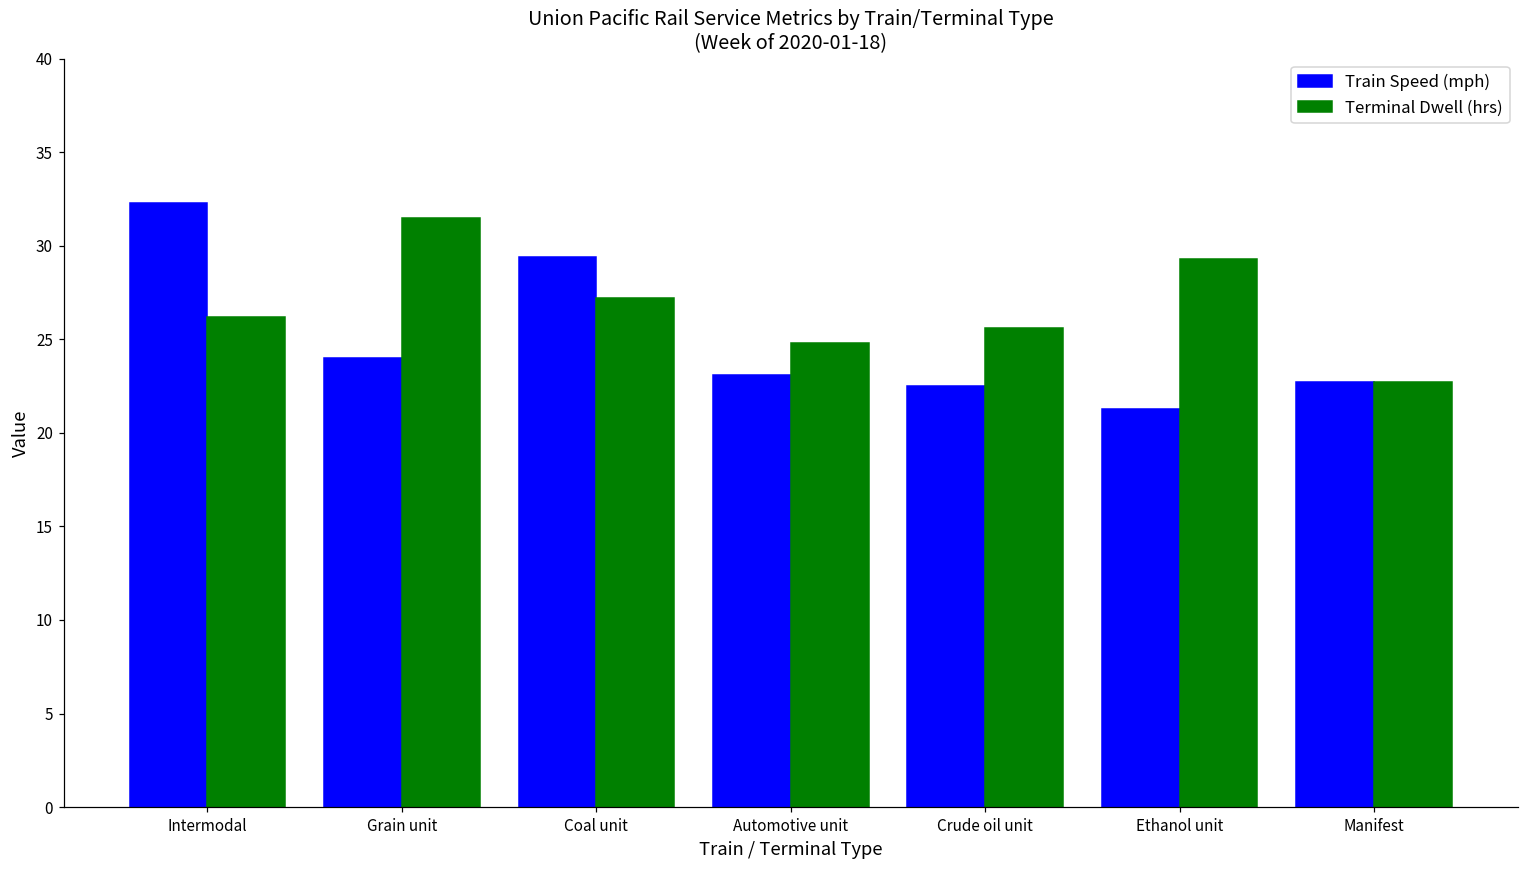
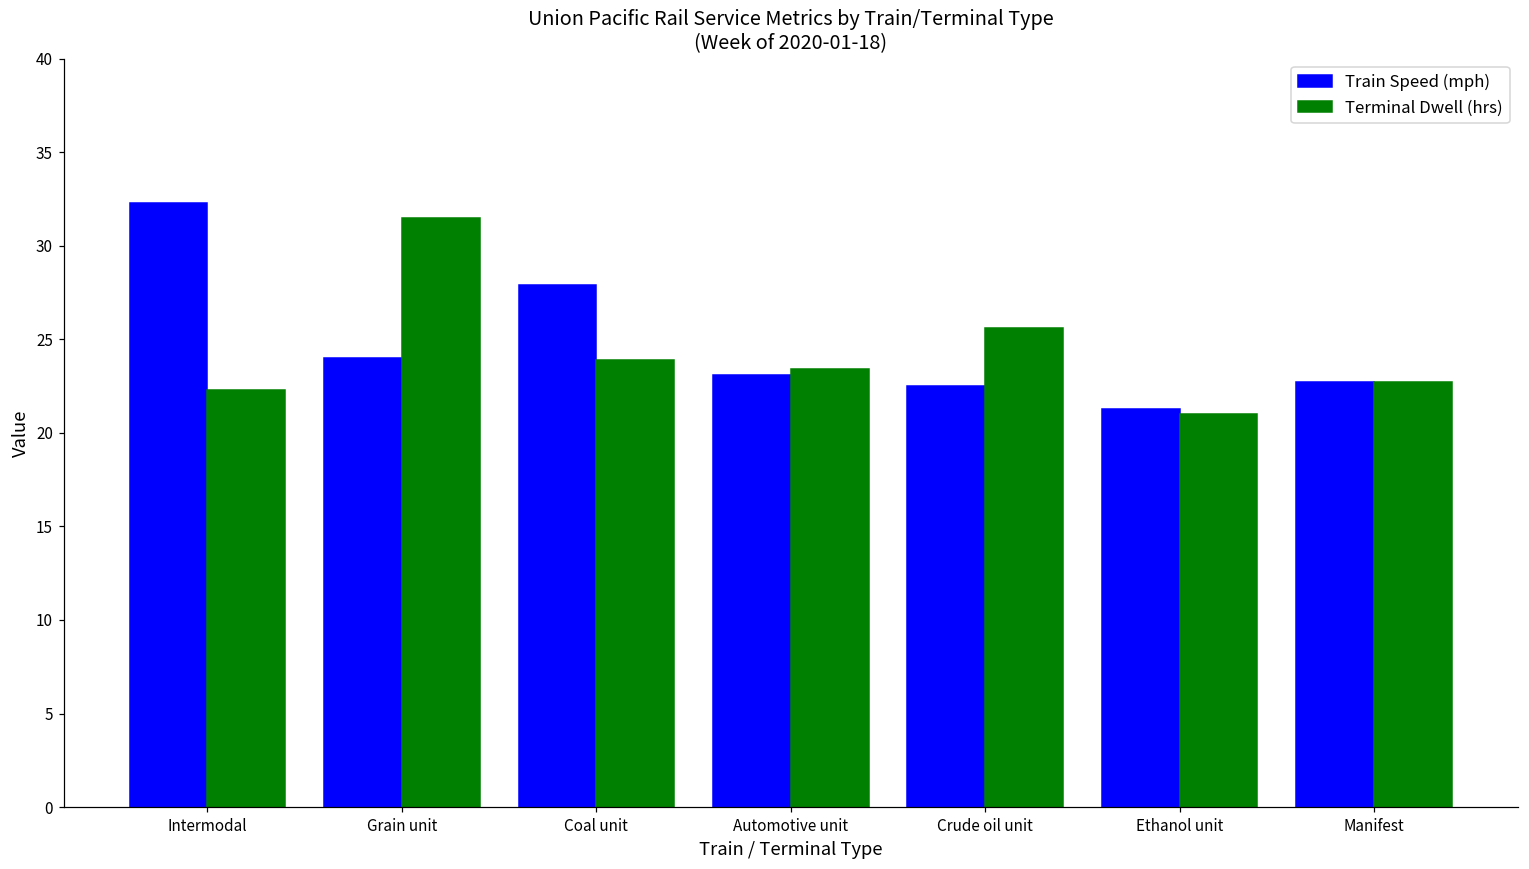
  {
    "Train Speed (mph)": {
      "Intermodal": 32.3,
      "Grain unit": 24.0,
-     "Coal unit": 29.4,
+     "Coal unit": 27.9,
      "Automotive unit": 23.1,
      "Crude oil unit": 22.5,
      "Ethanol unit": 21.3,
      "Manifest": 22.7
    },
    "Terminal Dwell (hrs)": {
-     "Intermodal": 26.2,
+     "Intermodal": 22.3,
      "Grain unit": 31.5,
-     "Coal unit": 27.2,
-     "Automotive unit": 24.8,
+     "Coal unit": 23.9,
+     "Automotive unit": 23.4,
      "Crude oil unit": 25.6,
-     "Ethanol unit": 29.3,
+     "Ethanol unit": 21.0,
      "Manifest": 22.7
    }
  }
